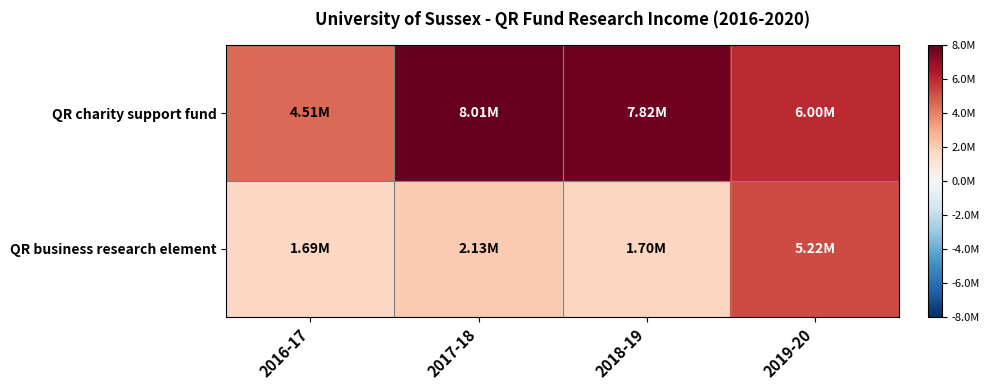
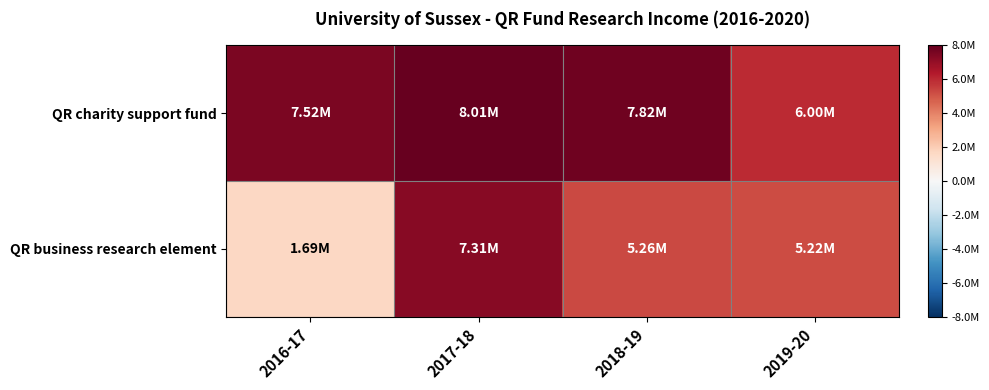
  {
    "QR charity support fund": {
-     "2016-17": "4.51M",
+     "2016-17": "7.52M",
      "2017-18": "8.01M",
      "2018-19": "7.82M",
      "2019-20": "6.00M"
    },
    "QR business research element": {
      "2016-17": "1.69M",
-     "2017-18": "2.13M",
-     "2018-19": "1.70M",
+     "2017-18": "7.31M",
+     "2018-19": "5.26M",
      "2019-20": "5.22M"
    }
  }
